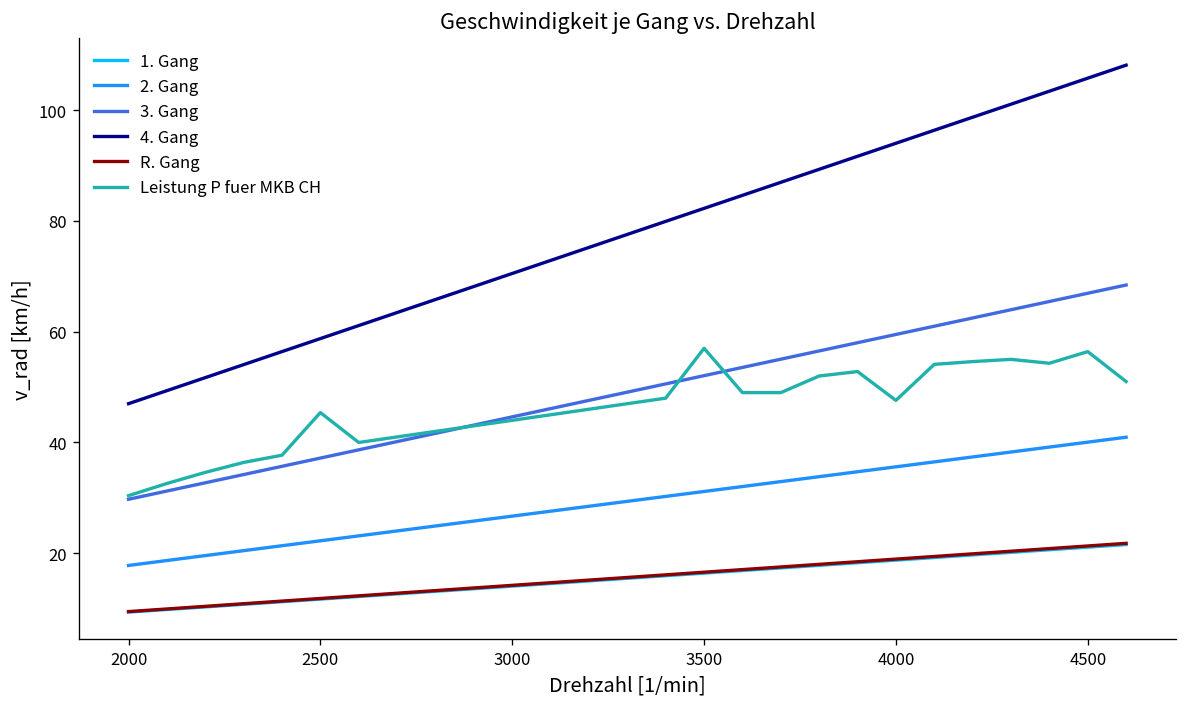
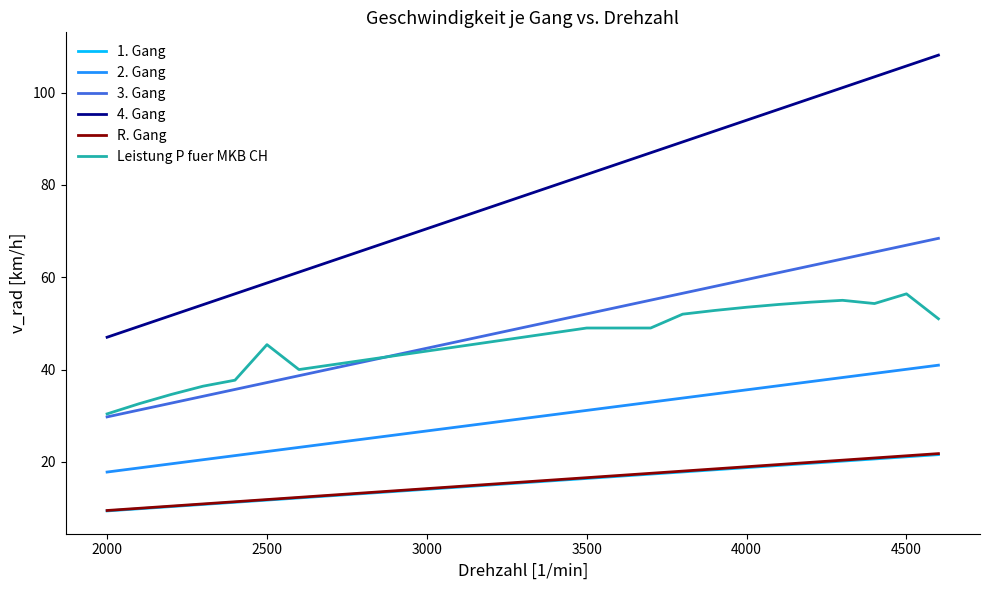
  {
    "3. Gang": {
      "2000": 30,
      "2500": 37,
      "3000": 45,
      "3500": 52,
      "4000": 59,
      "4500": 67
    },
    "4. Gang": {
      "2000": 47,
      "2500": 59,
      "3000": 71,
      "3500": 82,
      "4000": 94,
      "4500": 106
    },
    "Leistung P fuer MKB CH": {
      "2000": 30,
      "2500": 45,
      "3000": 44,
-     "3500": 57,
-     "4000": 48,
+     "3500": 49,
+     "4000": 54,
      "4500": 56
    }
  }
